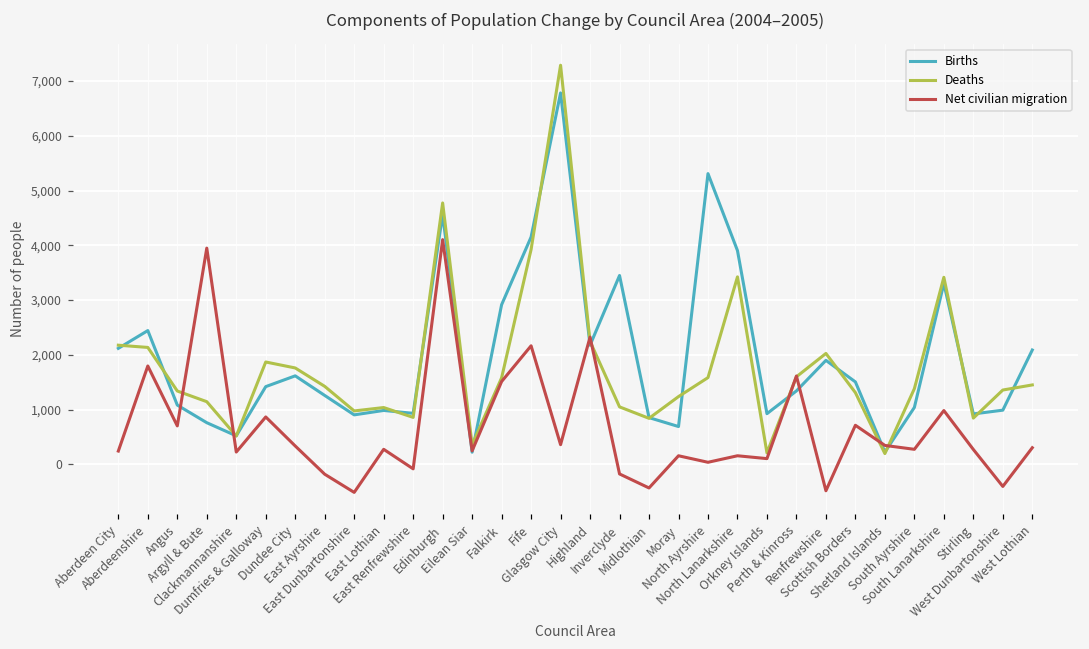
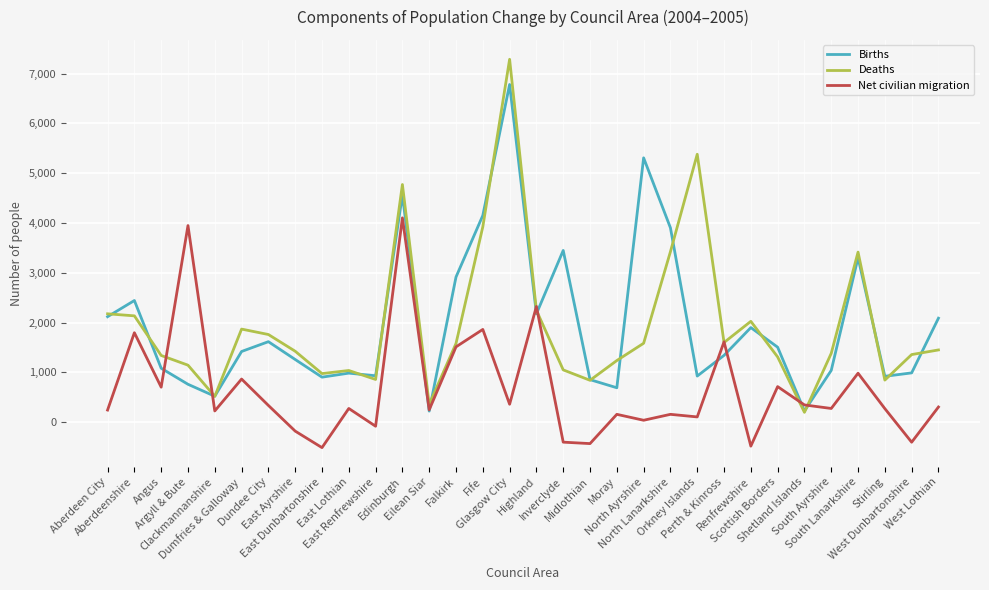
  {
    "Births": {
      "Aberdeen City": "2,100",
      "Aberdeenshire": "2,400",
      "Angus": "1,100",
      "Argyll & Bute": "800",
      "Dumfries & Galloway": "1,400",
      "Dundee City": "1,600",
      "East Ayrshire": "1,300",
      "East Dunbartonshire": "900",
      "East Lothian": "1,000",
      "East Renfrewshire": "900",
      "Edinburgh": "4,600",
      "Falkirk": "2,900",
      "Fife": "4,200",
      "Glasgow City": "6,800",
      "Highland": "2,200",
      "Inverclyde": "3,400",
      "Moray": "700",
      "North Ayrshire": "5,300",
      "North Lanarkshire": "3,900",
      "Orkney Islands": "900",
      "Perth & Kinross": "1,300",
      "Renfrewshire": "1,900",
      "Scottish Borders": "1,500",
      "South Ayrshire": "1,000",
      "South Lanarkshire": "3,300",
      "Stirling": "900",
      "West Dunbartonshire": "1,000",
      "West Lothian": "2,100"
    },
    "Deaths": {
      "Aberdeen City": "2,200",
      "Aberdeenshire": "2,100",
      "Angus": "1,300",
      "Argyll & Bute": "1,100",
      "Dumfries & Galloway": "1,900",
      "Dundee City": "1,800",
      "East Ayrshire": "1,400",
      "East Dunbartonshire": "1,000",
      "East Lothian": "1,000",
      "East Renfrewshire": "900",
      "Edinburgh": "4,800",
      "Eilean Siar": "400",
      "Falkirk": "1,600",
      "Fife": "3,900",
      "Glasgow City": "7,300",
      "Highland": "2,200",
      "Inverclyde": "1,000",
      "Moray": "1,200",
      "North Ayrshire": "1,600",
      "North Lanarkshire": "3,400",
-     "Orkney Islands": "200",
+     "Orkney Islands": "5,400",
      "Renfrewshire": "2,000",
      "Scottish Borders": "1,300",
      "South Ayrshire": "1,400",
      "South Lanarkshire": "3,400",
      "Stirling": "800",
      "West Dunbartonshire": "1,400",
      "West Lothian": "1,400"
    },
    "Net civilian migration": {
      "Aberdeen City": "200",
      "Aberdeenshire": "1,800",
      "Angus": "700",
      "Argyll & Bute": "3,900",
      "Clackmannanshire": "200",
      "Dumfries & Galloway": "900",
      "Dundee City": "300",
      "East Ayrshire": "-200",
      "East Dunbartonshire": "-500",
      "East Lothian": "300",
      "East Renfrewshire": "-100",
      "Edinburgh": "4,100",
      "Falkirk": "1,500",
-     "Fife": "2,200",
+     "Fife": "1,900",
      "Glasgow City": "400",
      "Highland": "2,300",
-     "Inverclyde": "-200",
+     "Inverclyde": "-400",
      "Midlothian": "-400",
      "Moray": "200",
      "North Ayrshire": "0",
      "North Lanarkshire": "200",
      "Orkney Islands": "100",
      "Renfrewshire": "-500",
      "Scottish Borders": "700",
      "Shetland Islands": "300",
      "South Ayrshire": "300",
      "South Lanarkshire": "1,000",
      "Stirling": "300",
      "West Dunbartonshire": "-400",
      "West Lothian": "300"
    }
  }
